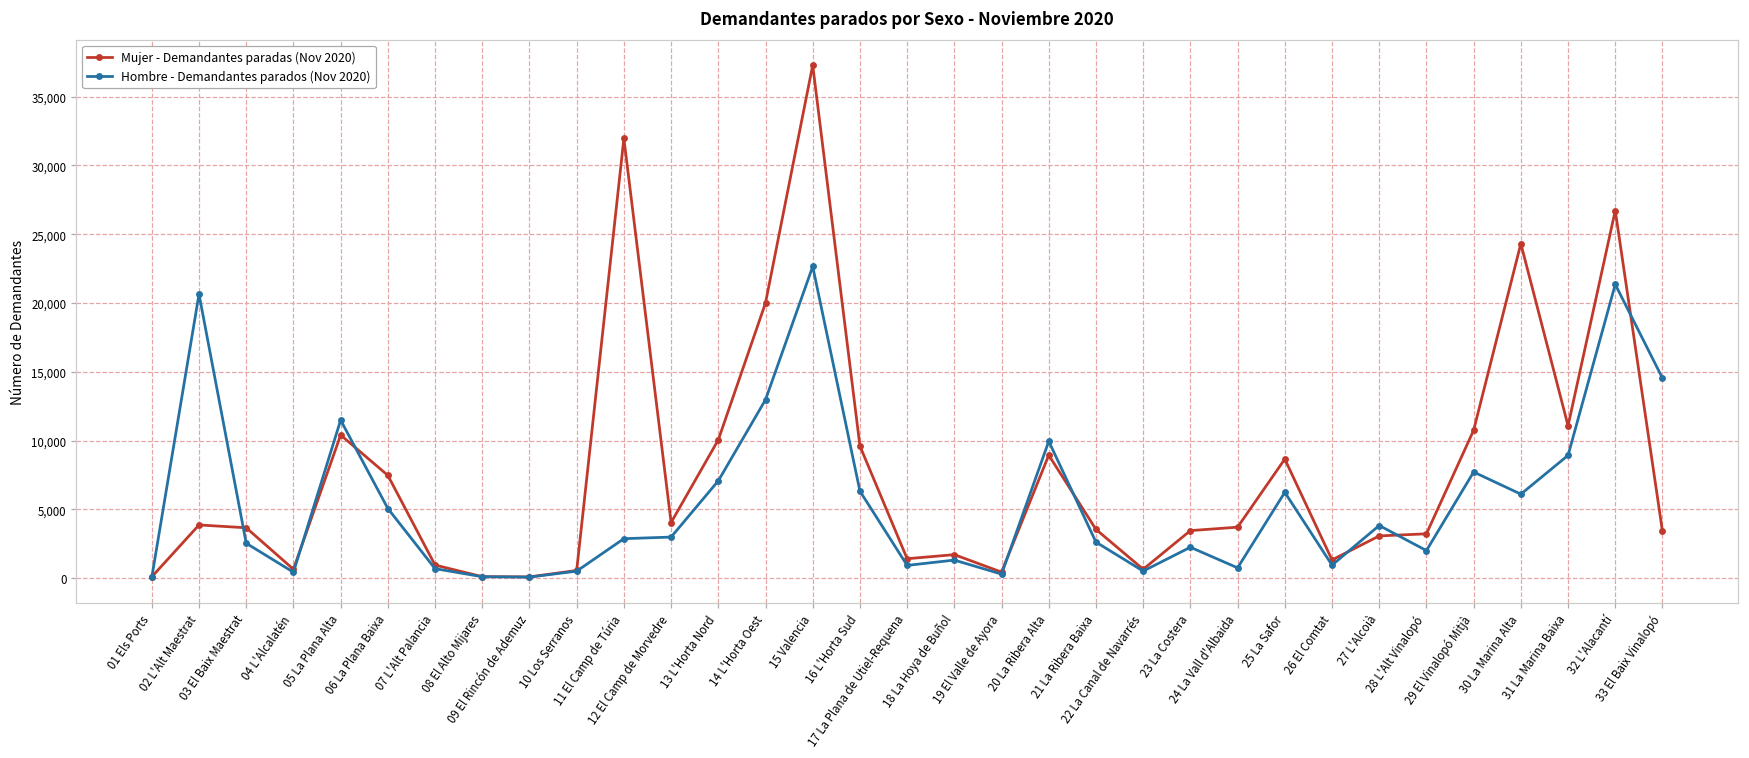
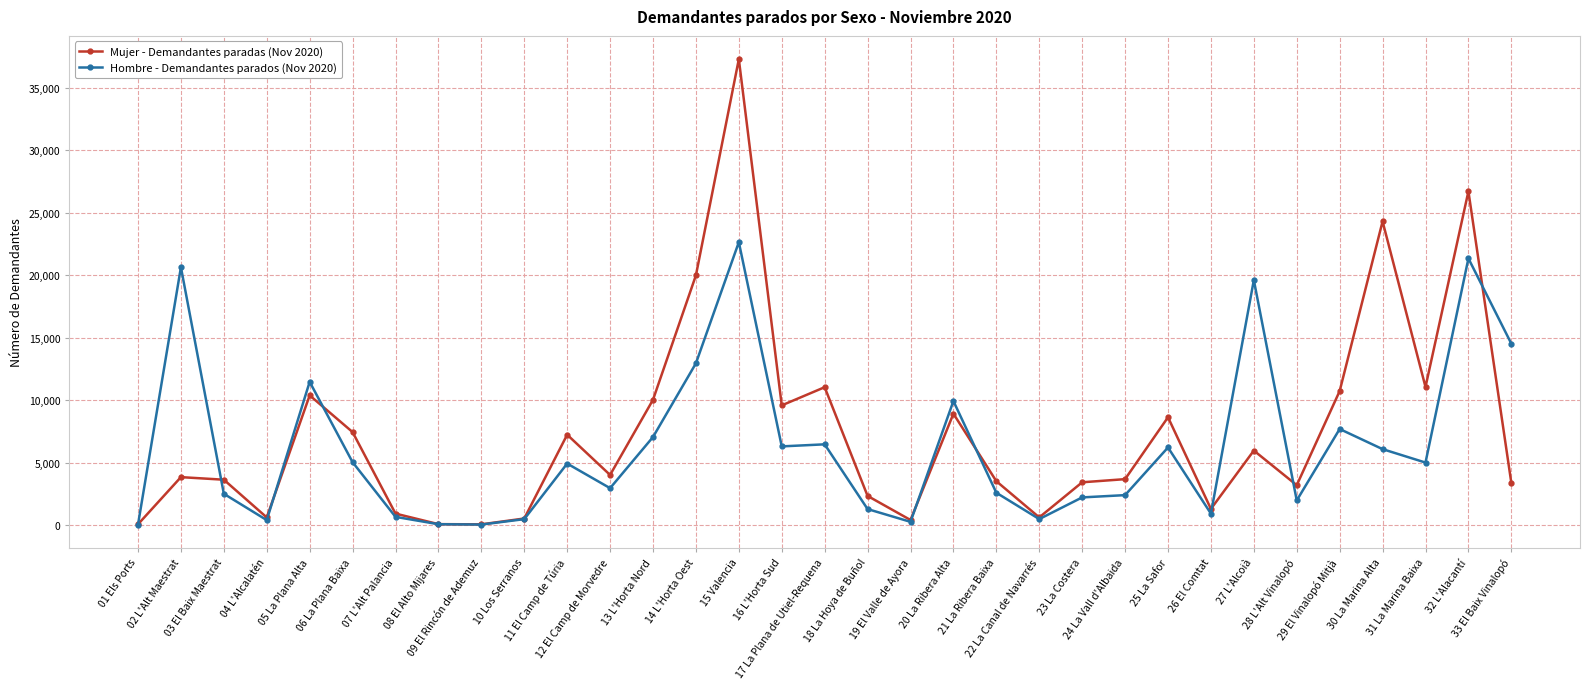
  {
    "Mujer - Demandantes paradas (Nov 2020)": {
      "02 L'Alt Maestrat": "3,900",
      "03 El Baix Maestrat": "3,700",
      "04 L'Alcalatén": "600",
      "05 La Plana Alta": "10,400",
      "06 La Plana Baixa": "7,500",
      "07 L'Alt Palancia": "900",
-     "11 El Camp de Túria": "32,000",
+     "11 El Camp de Túria": "7,300",
      "12 El Camp de Morvedre": "4,000",
      "13 L'Horta Nord": "10,000",
      "14 L'Horta Oest": "20,000",
      "15 Valencia": "37,300",
      "16 L'Horta Sud": "9,600",
-     "17 La Plana de Utiel-Requena": "1,400",
-     "18 La Hoya de Buñol": "1,700",
+     "17 La Plana de Utiel-Requena": "11,100",
+     "18 La Hoya de Buñol": "2,400",
      "20 La Ribera Alta": "8,900",
      "21 La Ribera Baixa": "3,500",
      "23 La Costera": "3,400",
      "24 La Vall d'Albaida": "3,700",
      "25 La Safor": "8,600",
      "26 El Comtat": "1,300",
-     "27 L'Alcoià": "3,100",
+     "27 L'Alcoià": "6,000",
      "28 L'Alt Vinalopó": "3,200",
      "29 El Vinalopó Mitjà": "10,700",
      "30 La Marina Alta": "24,300",
      "31 La Marina Baixa": "11,100",
      "32 L'Alacantí": "26,700",
      "33 El Baix Vinalopó": "3,400"
    },
    "Hombre - Demandantes parados (Nov 2020)": {
      "02 L'Alt Maestrat": "20,600",
      "03 El Baix Maestrat": "2,500",
      "04 L'Alcalatén": "400",
      "05 La Plana Alta": "11,500",
      "06 La Plana Baixa": "5,100",
      "07 L'Alt Palancia": "700",
-     "11 El Camp de Túria": "2,900",
+     "11 El Camp de Túria": "4,900",
      "12 El Camp de Morvedre": "3,000",
      "13 L'Horta Nord": "7,100",
      "14 L'Horta Oest": "13,000",
      "15 Valencia": "22,700",
      "16 L'Horta Sud": "6,300",
-     "17 La Plana de Utiel-Requena": "900",
+     "17 La Plana de Utiel-Requena": "6,500",
      "18 La Hoya de Buñol": "1,300",
      "20 La Ribera Alta": "9,900",
      "21 La Ribera Baixa": "2,600",
      "23 La Costera": "2,200",
-     "24 La Vall d'Albaida": "700",
+     "24 La Vall d'Albaida": "2,400",
      "25 La Safor": "6,200",
      "26 El Comtat": "900",
-     "27 L'Alcoià": "3,800",
+     "27 L'Alcoià": "19,600",
      "28 L'Alt Vinalopó": "2,000",
      "29 El Vinalopó Mitjà": "7,700",
      "30 La Marina Alta": "6,100",
-     "31 La Marina Baixa": "8,900",
+     "31 La Marina Baixa": "5,000",
      "32 L'Alacantí": "21,400",
      "33 El Baix Vinalopó": "14,500"
    }
  }
